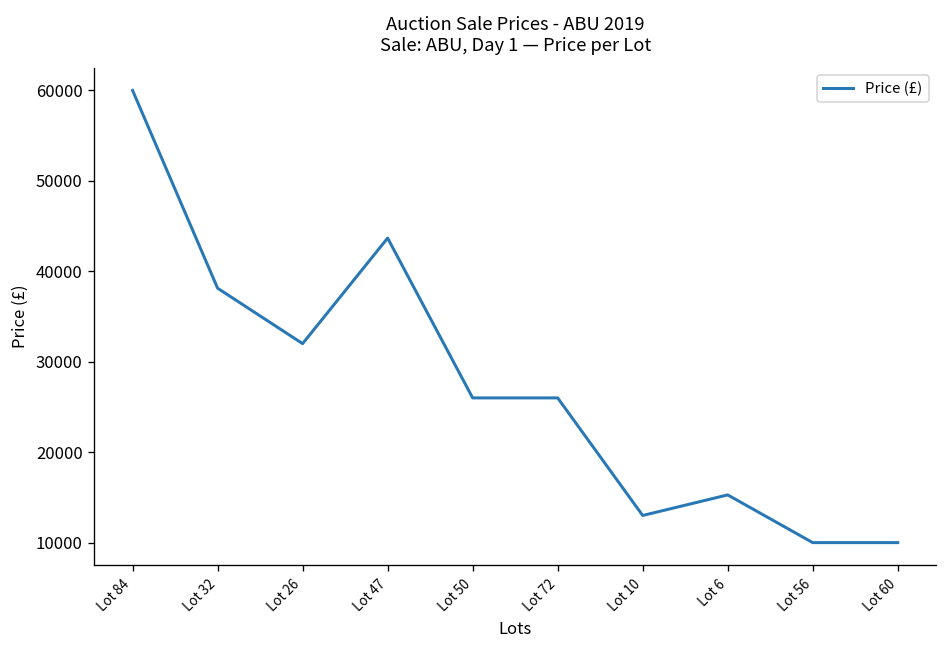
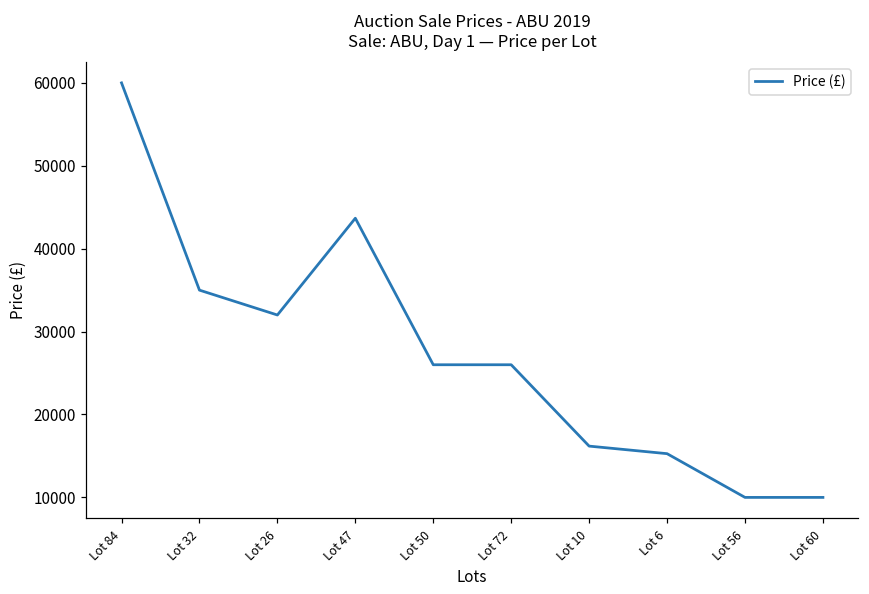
  {
    "Lot 84": 60000,
-   "Lot 32": 38000,
+   "Lot 32": 35000,
    "Lot 26": 32000,
    "Lot 47": 44000,
    "Lot 50": 26000,
    "Lot 72": 26000,
-   "Lot 10": 13000,
+   "Lot 10": 16000,
    "Lot 6": 15000,
    "Lot 56": 10000,
    "Lot 60": 10000
  }
